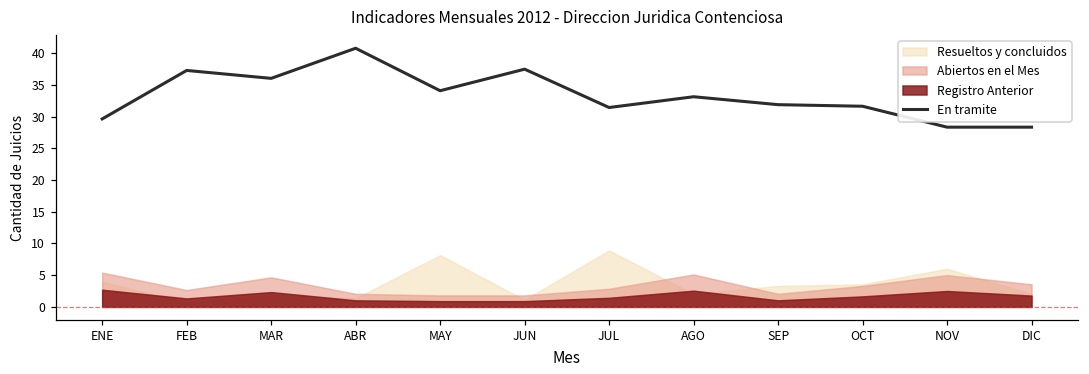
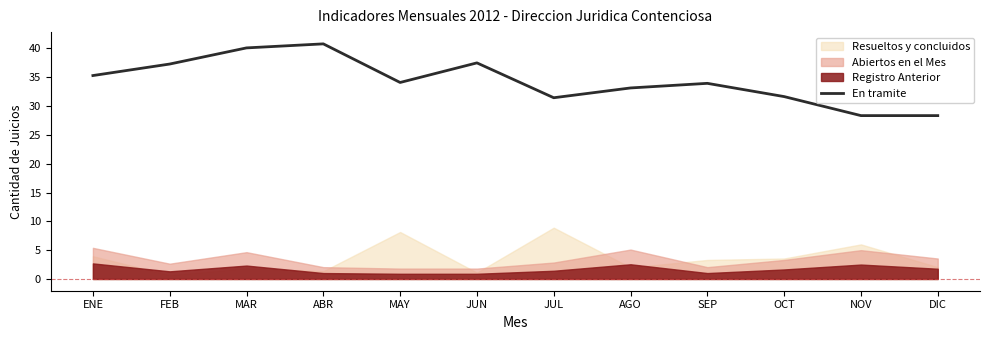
  {
    "En tramite": {
-     "ENE": 30,
+     "ENE": 35,
      "FEB": 37,
-     "MAR": 36,
+     "MAR": 40,
      "ABR": 41,
      "MAY": 34,
      "JUN": 38,
      "JUL": 31,
      "AGO": 33,
-     "SEP": 32,
+     "SEP": 34,
      "OCT": 32,
      "NOV": 28,
      "DIC": 28
    },
    "Resueltos y concluidos": {
      "ENE": 4,
      "FEB": 1,
      "MAR": 2,
      "MAY": 8,
      "JUL": 9,
      "AGO": 2,
      "SEP": 3,
      "NOV": 6
    },
    "Abiertos en el Mes": {
      "ENE": 5,
      "FEB": 3,
      "MAR": 5,
      "ABR": 2,
      "MAY": 2,
      "JUN": 2,
      "JUL": 3,
      "AGO": 5,
      "SEP": 2,
      "NOV": 5,
      "DIC": 4
    },
    "Registro Anterior": {
      "ENE": 3,
      "FEB": 1,
      "MAR": 2,
      "MAY": 1,
      "JUL": 1,
      "AGO": 3,
      "SEP": 1,
      "OCT": 2,
      "NOV": 3
    }
  }
